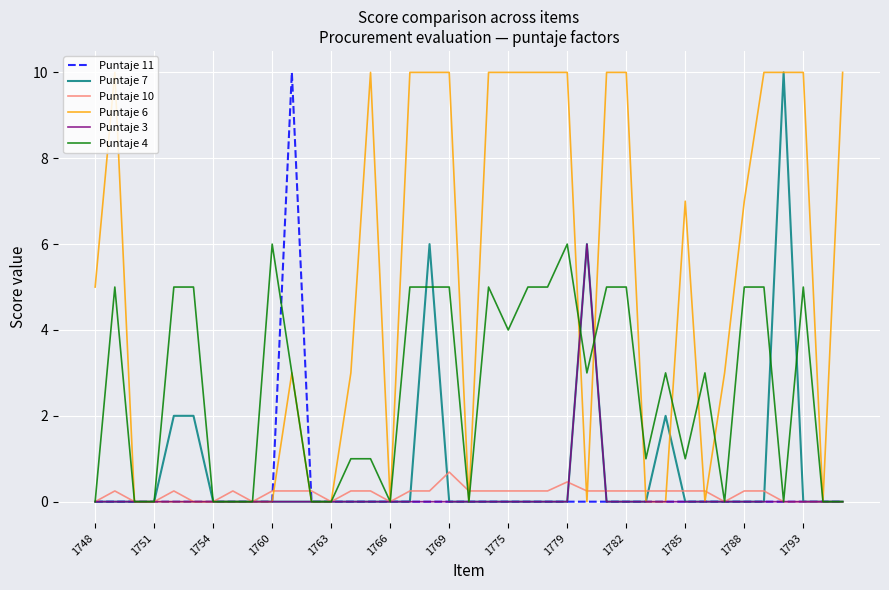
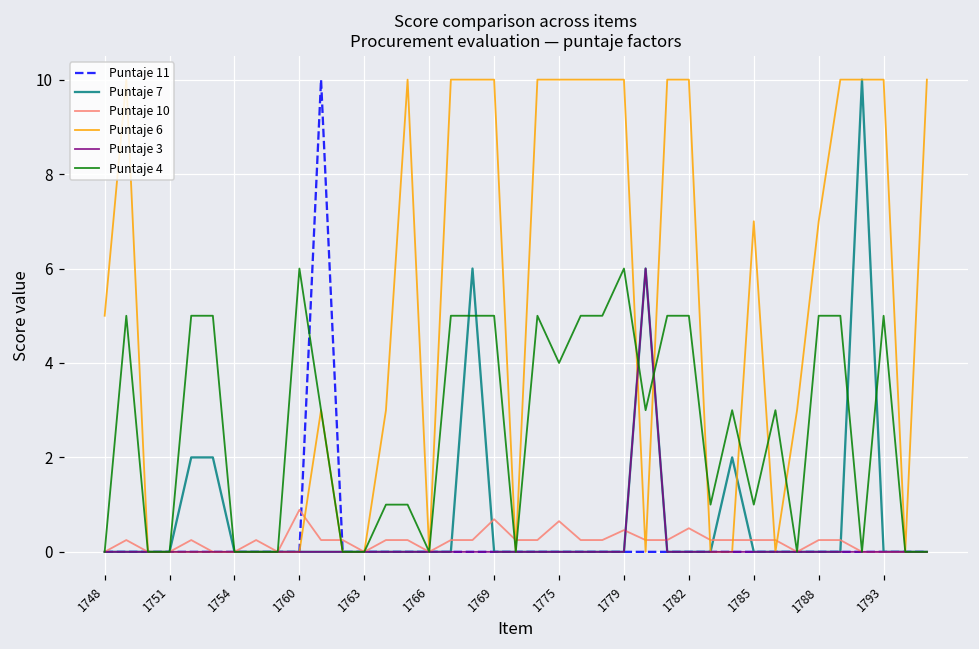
  {
    "Puntaje 10": {
-     "1760": 0.3,
+     "1760": 0.9,
      "1769": 0.7,
-     "1775": 0.3,
+     "1775": 0.7,
      "1779": 0.5,
-     "1782": 0.3,
+     "1782": 0.5,
      "1785": 0.3,
      "1788": 0.3
    },
    "Puntaje 6": {
      "1748": 5.0,
      "1769": 10.0,
      "1775": 10.0,
      "1779": 10.0,
      "1782": 10.0,
      "1785": 7.0,
      "1788": 7.0,
      "1793": 10.0
    },
    "Puntaje 4": {
      "1760": 6.0,
      "1769": 5.0,
      "1775": 4.0,
      "1779": 6.0,
      "1782": 5.0,
      "1785": 1.0,
      "1788": 5.0,
      "1793": 5.0
    }
  }
